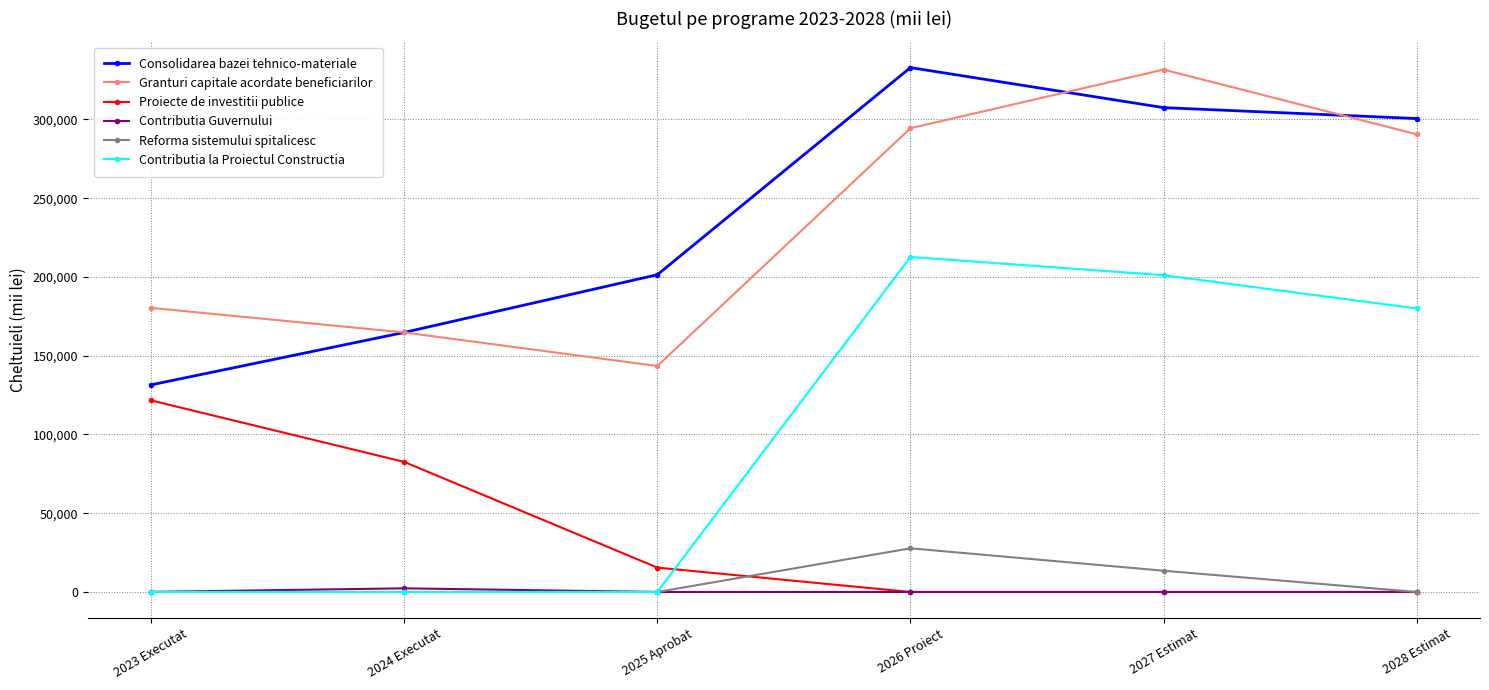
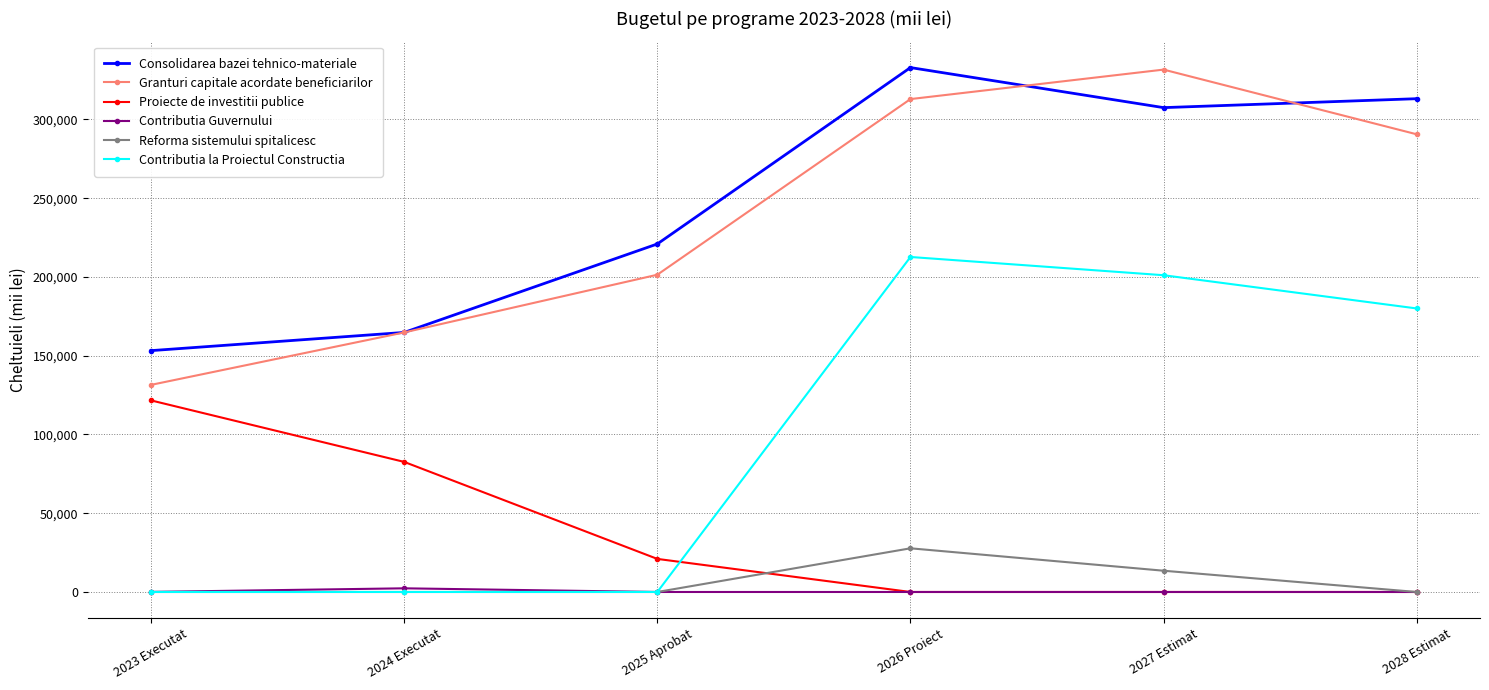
  {
    "Consolidarea bazei tehnico-materiale": {
-     "2023 Executat": "131,000",
-     "2025 Aprobat": "201,000",
+     "2023 Executat": "153,000",
+     "2025 Aprobat": "221,000",
      "2026 Proiect": "333,000",
      "2027 Estimat": "307,000",
-     "2028 Estimat": "301,000"
+     "2028 Estimat": "313,000"
    },
    "Granturi capitale acordate beneficiarilor": {
-     "2023 Executat": "180,000",
-     "2025 Aprobat": "143,000",
-     "2026 Proiect": "294,000",
+     "2023 Executat": "131,000",
+     "2025 Aprobat": "201,000",
+     "2026 Proiect": "313,000",
      "2027 Estimat": "332,000",
      "2028 Estimat": "291,000"
    },
    "Proiecte de investitii publice": {
      "2023 Executat": "122,000",
      "2024 Executat": "83,000",
-     "2025 Aprobat": "15,000"
+     "2025 Aprobat": "21,000"
    },
    "Contributia Guvernului": {
      "2024 Executat": "2,000"
    },
    "Reforma sistemului spitalicesc": {
      "2026 Proiect": "28,000",
      "2027 Estimat": "14,000"
    },
    "Contributia la Proiectul Constructia": {
      "2026 Proiect": "213,000",
      "2027 Estimat": "201,000",
      "2028 Estimat": "180,000"
    }
  }
